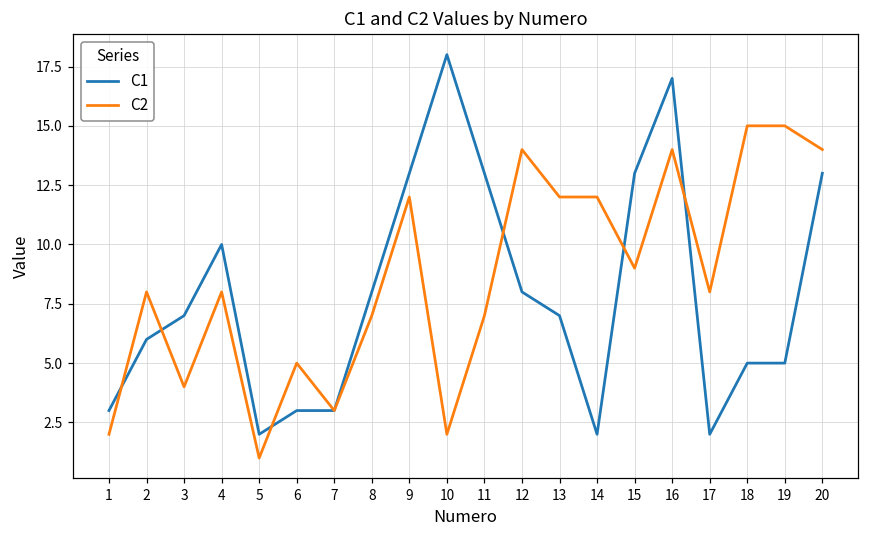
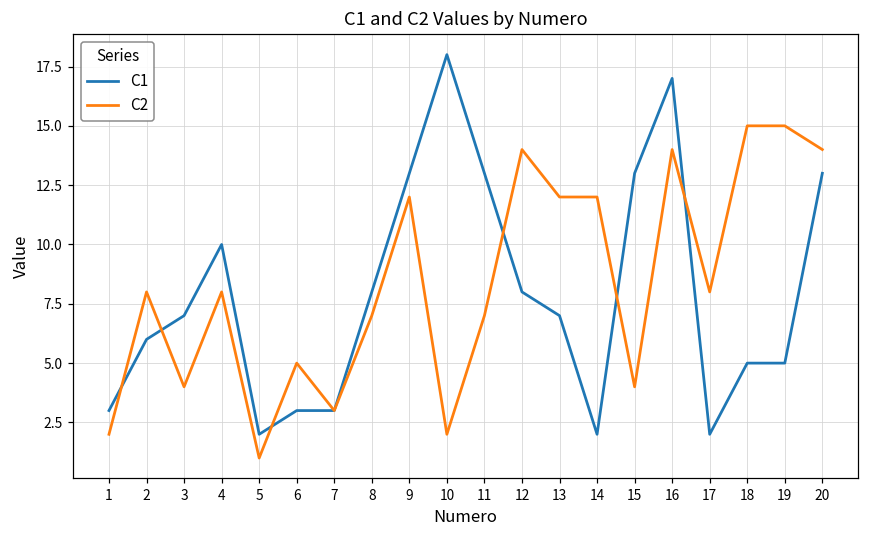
  {
    "C1": {
      "1": 3,
      "2": 6,
      "3": 7,
      "4": 10,
      "5": 2,
      "6": 3,
      "8": 8,
      "9": 13,
      "10": 18,
      "11": 13,
      "12": 8,
      "13": 7,
      "14": 2,
      "15": 13,
      "16": 17,
      "17": 2,
      "18": 5,
      "19": 5,
      "20": 13
    },
    "C2": {
      "1": 2,
      "2": 8,
      "3": 4,
      "4": 8,
      "5": 1,
      "6": 5,
      "8": 7,
      "9": 12,
      "10": 2,
      "11": 7,
      "12": 14,
      "13": 12,
      "14": 12,
-     "15": 9,
+     "15": 4,
      "16": 14,
      "17": 8,
      "18": 15,
      "19": 15,
      "20": 14
    }
  }
